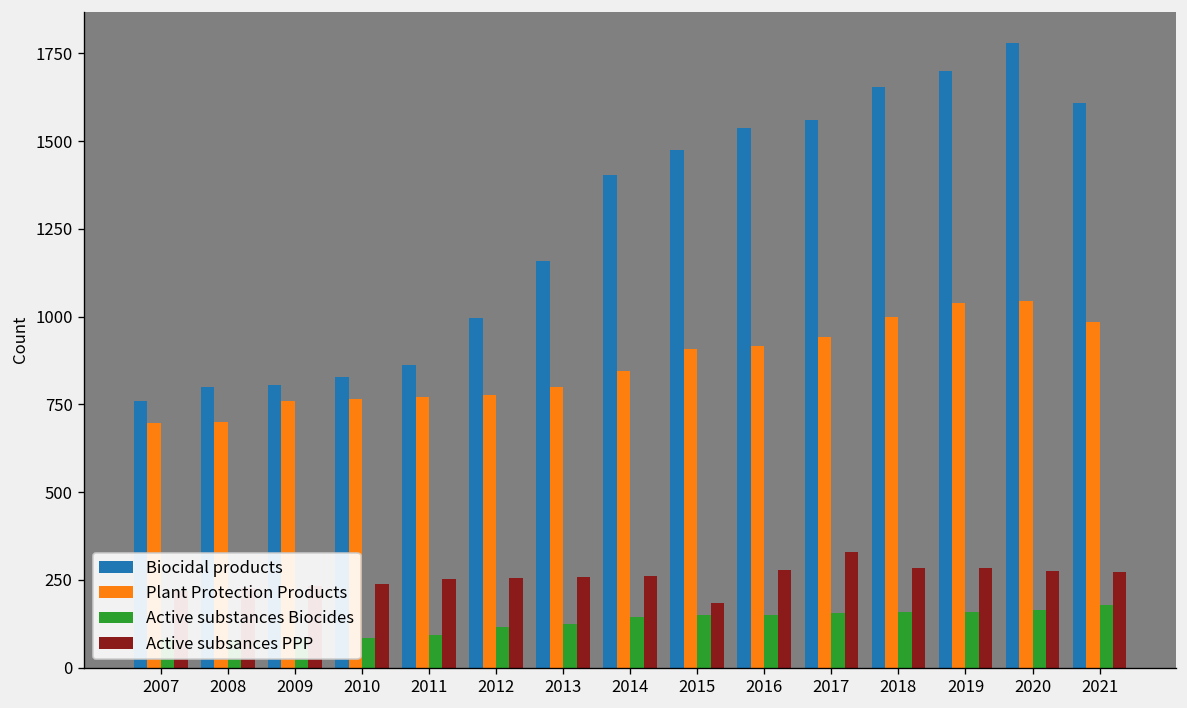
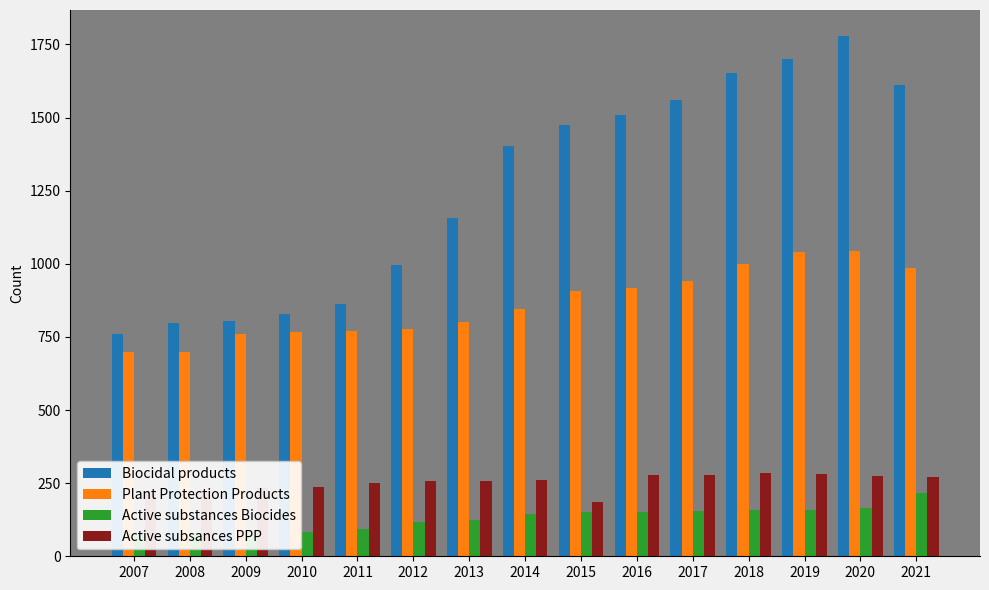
  {
    "Biocidal products": {
      "2007": 760,
      "2008": 800,
      "2009": 810,
      "2010": 830,
      "2011": 860,
      "2012": 1000,
      "2013": 1160,
      "2014": 1400,
      "2015": 1480,
-     "2016": 1540,
+     "2016": 1510,
      "2017": 1560,
      "2018": 1650,
      "2019": 1700,
      "2020": 1780,
      "2021": 1610
    },
    "Plant Protection Products": {
      "2007": 700,
      "2008": 700,
      "2009": 760,
      "2010": 770,
      "2011": 770,
      "2012": 780,
      "2013": 800,
      "2014": 850,
      "2015": 910,
      "2016": 920,
      "2017": 940,
      "2018": 1000,
      "2019": 1040,
      "2020": 1040,
      "2021": 990
    },
    "Active substances Biocides": {
      "2010": 80,
      "2011": 90,
      "2012": 120,
      "2013": 120,
      "2014": 150,
      "2015": 150,
      "2016": 150,
      "2017": 160,
      "2018": 160,
      "2019": 160,
      "2020": 160,
-     "2021": 180
+     "2021": 220
    },
    "Active subsances PPP": {
      "2010": 240,
      "2011": 250,
      "2012": 260,
      "2013": 260,
      "2014": 260,
      "2015": 190,
      "2016": 280,
-     "2017": 330,
+     "2017": 280,
      "2018": 290,
      "2019": 280,
      "2020": 280,
      "2021": 270
    }
  }
